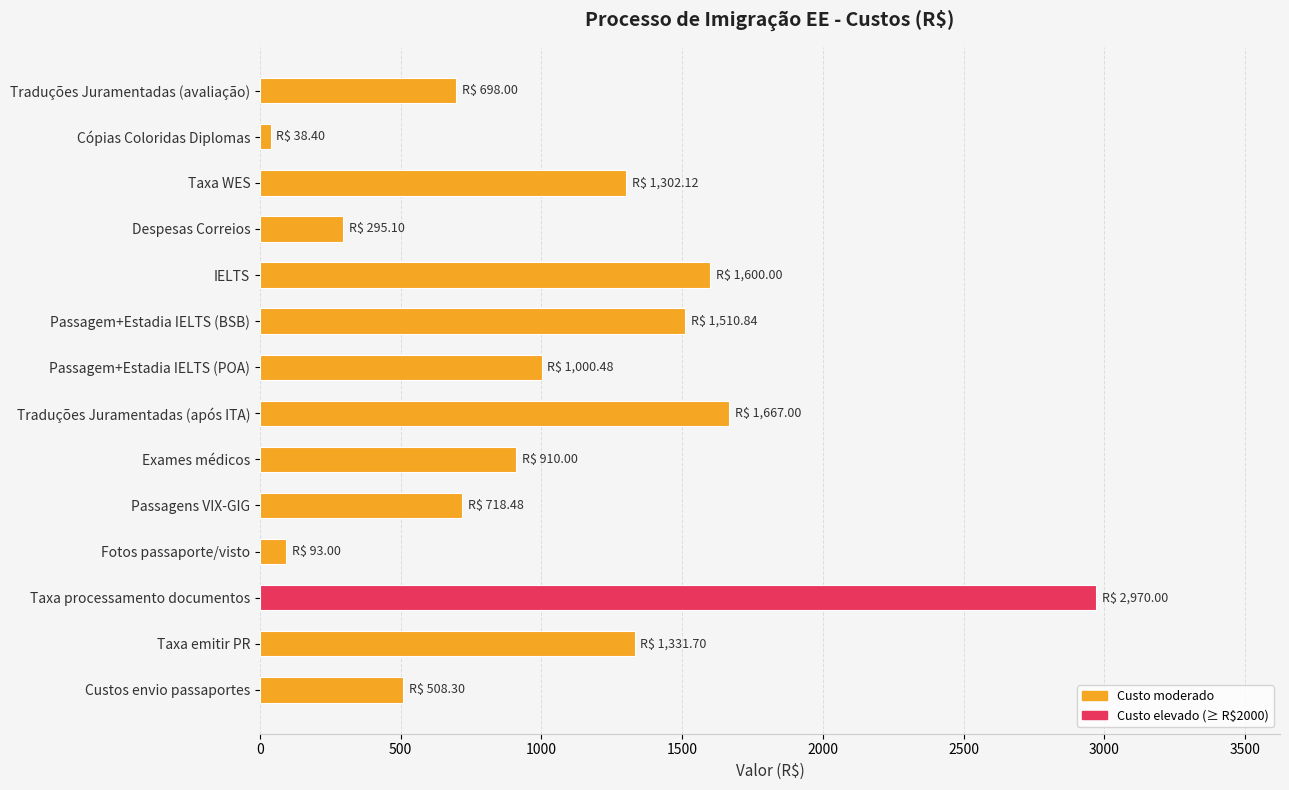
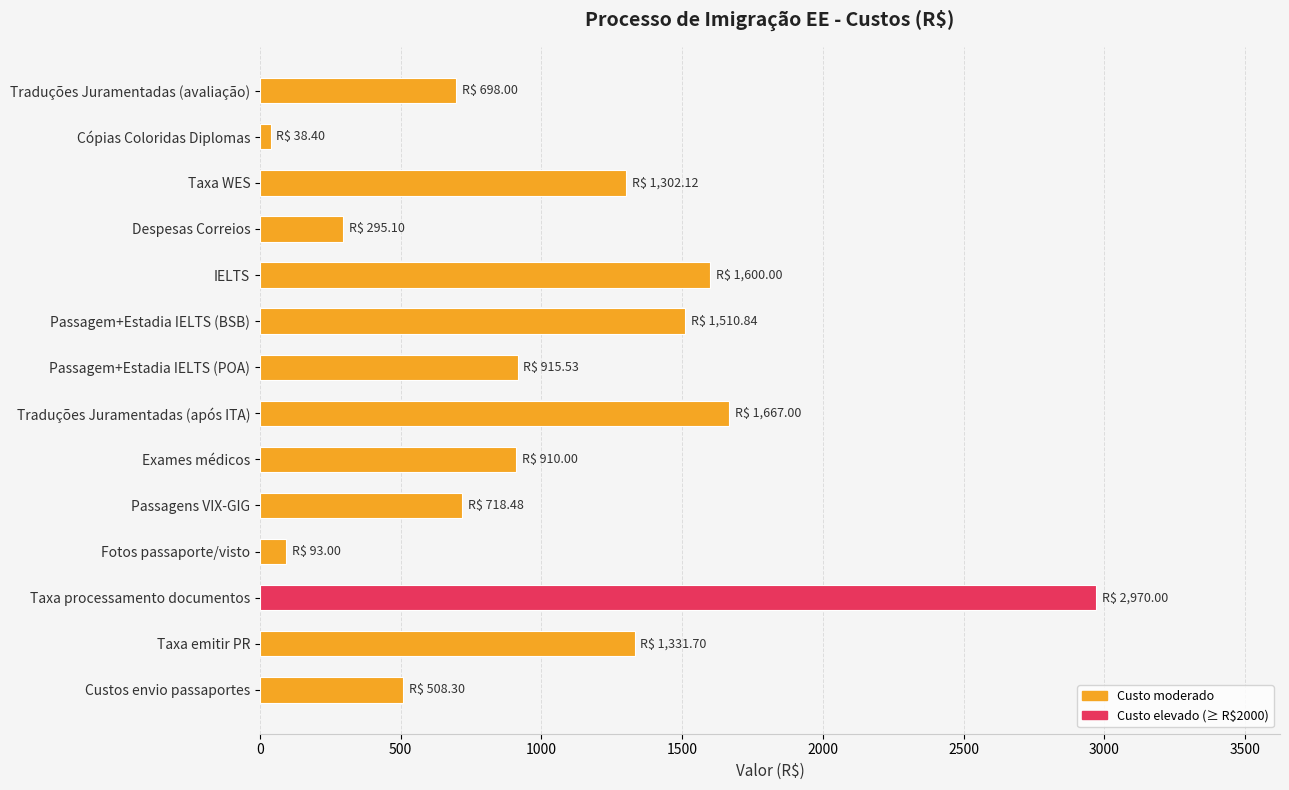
  {
    "Traduções Juramentadas (avaliação)": "698.00",
    "Cópias Coloridas Diplomas": "38.40",
    "Taxa WES": "1,302.12",
    "Despesas Correios": "295.10",
    "IELTS": "1,600.00",
    "Passagem+Estadia IELTS (BSB)": "1,510.84",
-   "Passagem+Estadia IELTS (POA)": "1,000.48",
+   "Passagem+Estadia IELTS (POA)": "915.53",
    "Traduções Juramentadas (após ITA)": "1,667.00",
    "Exames médicos": "910.00",
    "Passagens VIX-GIG": "718.48",
    "Fotos passaporte/visto": "93.00",
    "Taxa processamento documentos": "2,970.00",
    "Taxa emitir PR": "1,331.70",
    "Custos envio passaportes": "508.30"
  }
